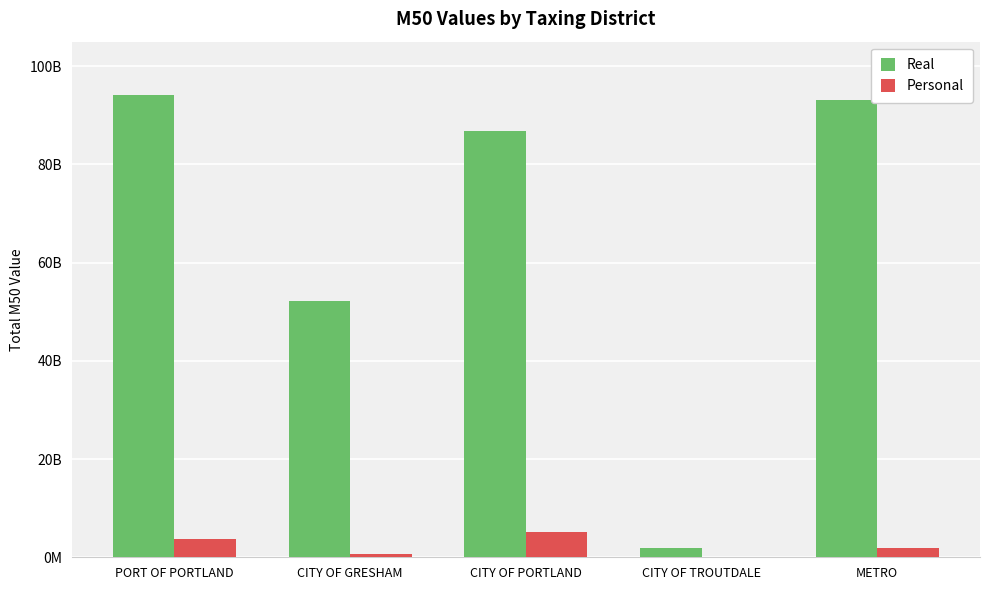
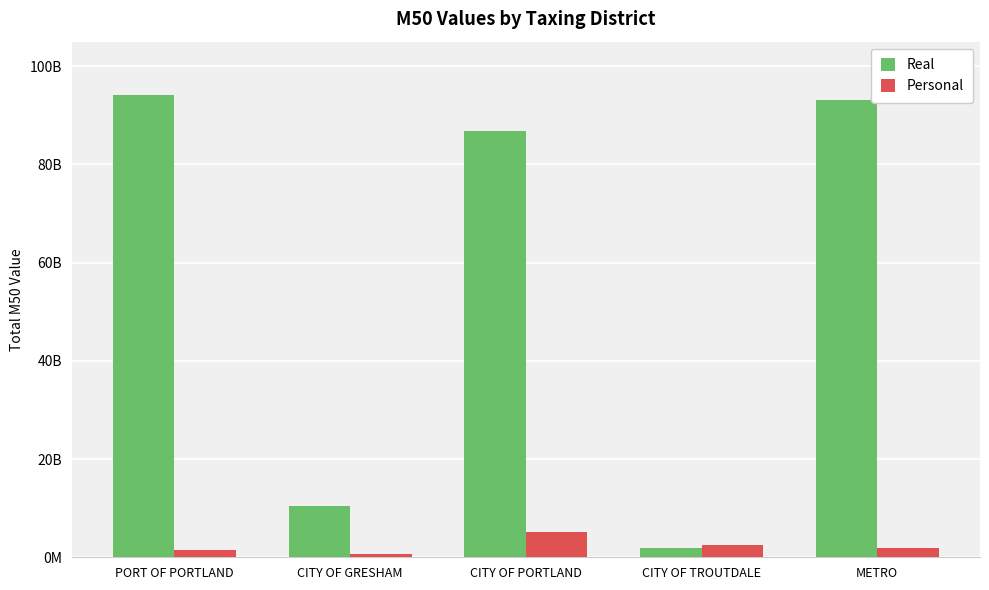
  {
    "Real": {
      "PORT OF PORTLAND": 94000000000,
-     "CITY OF GRESHAM": 52000000000,
+     "CITY OF GRESHAM": 10000000000,
      "CITY OF PORTLAND": 87000000000,
      "CITY OF TROUTDALE": 2000000000,
      "METRO": 93000000000
    },
    "Personal": {
-     "PORT OF PORTLAND": 4000000000,
+     "PORT OF PORTLAND": 1000000000,
      "CITY OF GRESHAM": 1000000000,
      "CITY OF PORTLAND": 5000000000,
-     "CITY OF TROUTDALE": 0,
+     "CITY OF TROUTDALE": 2000000000,
      "METRO": 2000000000
    }
  }
